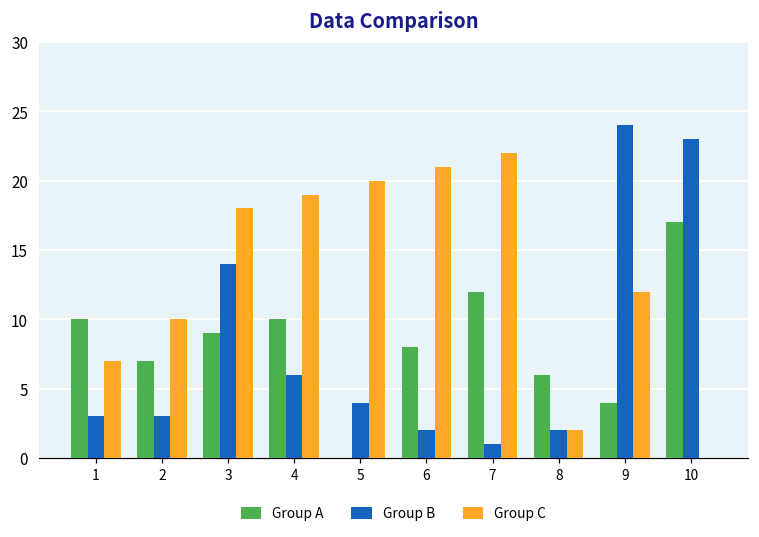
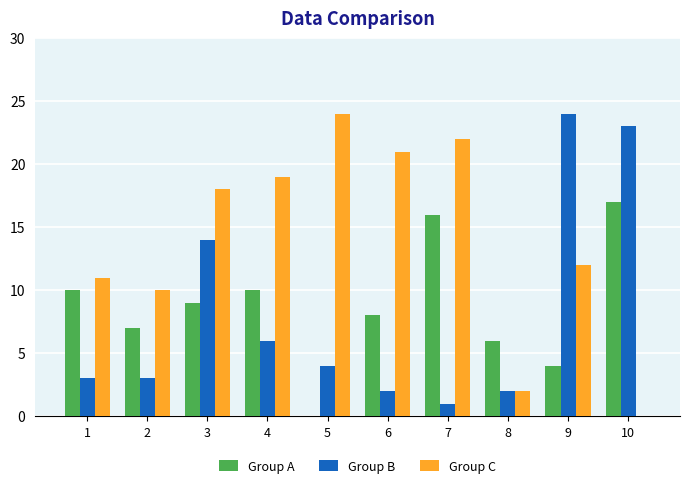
  {
    "Group A": {
      "1": 10,
      "2": 7,
      "3": 9,
      "4": 10,
      "5": 0,
      "6": 8,
-     "7": 12,
+     "7": 16,
      "8": 6,
      "9": 4,
      "10": 17
    },
    "Group B": {
      "1": 3,
      "2": 3,
      "3": 14,
      "4": 6,
      "5": 4,
      "6": 2,
      "7": 1,
      "8": 2,
      "9": 24,
      "10": 23
    },
    "Group C": {
-     "1": 7,
+     "1": 11,
      "2": 10,
      "3": 18,
      "4": 19,
-     "5": 20,
+     "5": 24,
      "6": 21,
      "7": 22,
      "8": 2,
      "9": 12,
      "10": 0
    }
  }
